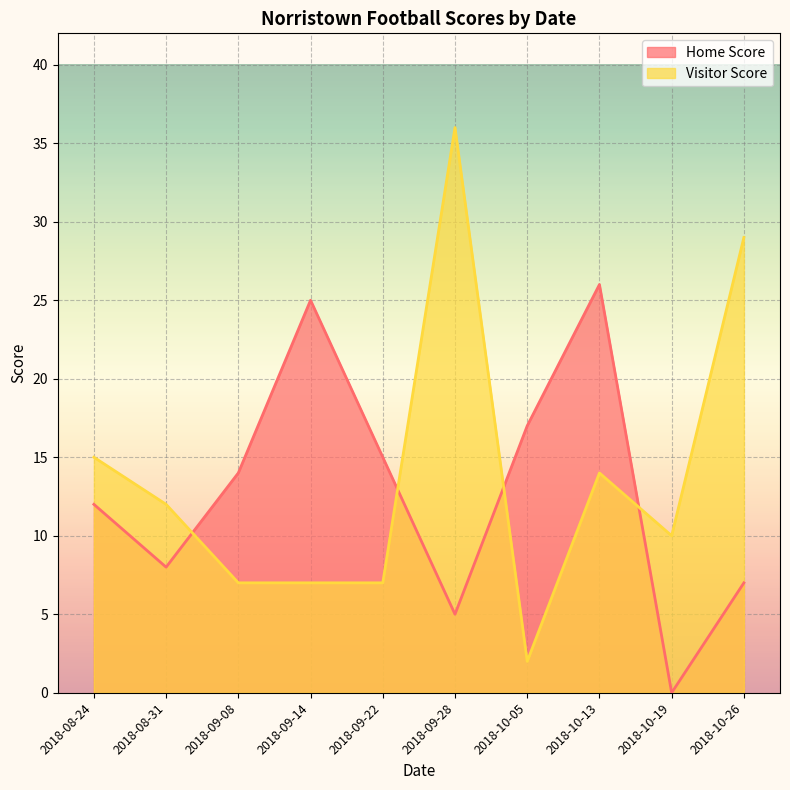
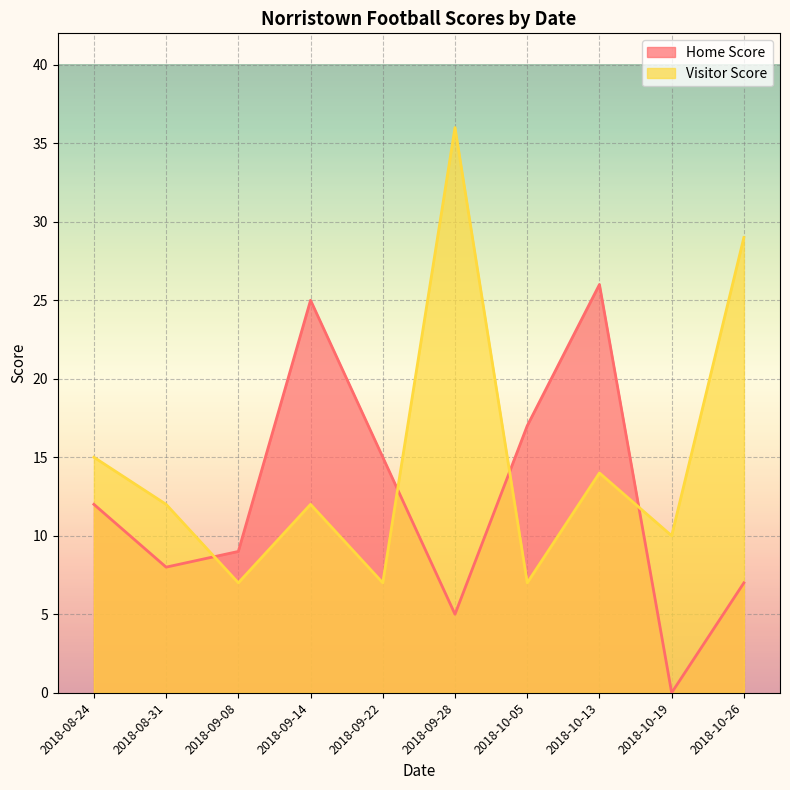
  {
    "Home Score": {
      "2018-08-24": 12,
      "2018-08-31": 8,
-     "2018-09-08": 14,
+     "2018-09-08": 9,
      "2018-09-14": 25,
      "2018-09-22": 15,
      "2018-09-28": 5,
      "2018-10-05": 17,
      "2018-10-13": 26,
      "2018-10-19": 0,
      "2018-10-26": 7
    },
    "Visitor Score": {
      "2018-08-24": 15,
      "2018-08-31": 12,
      "2018-09-08": 7,
-     "2018-09-14": 7,
+     "2018-09-14": 12,
      "2018-09-22": 7,
      "2018-09-28": 36,
-     "2018-10-05": 2,
+     "2018-10-05": 7,
      "2018-10-13": 14,
      "2018-10-19": 10,
      "2018-10-26": 29
    }
  }
